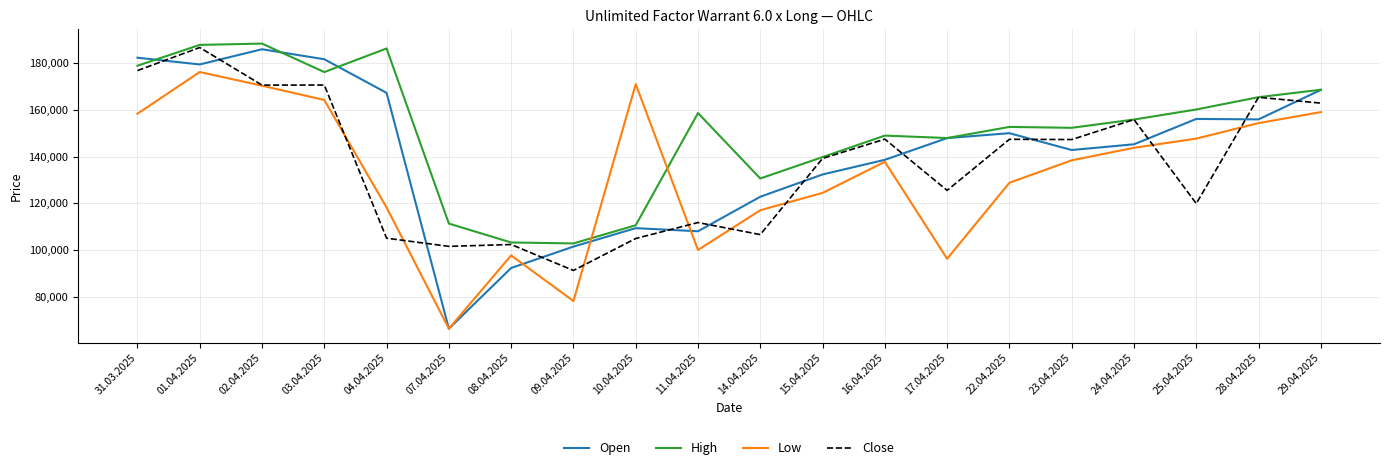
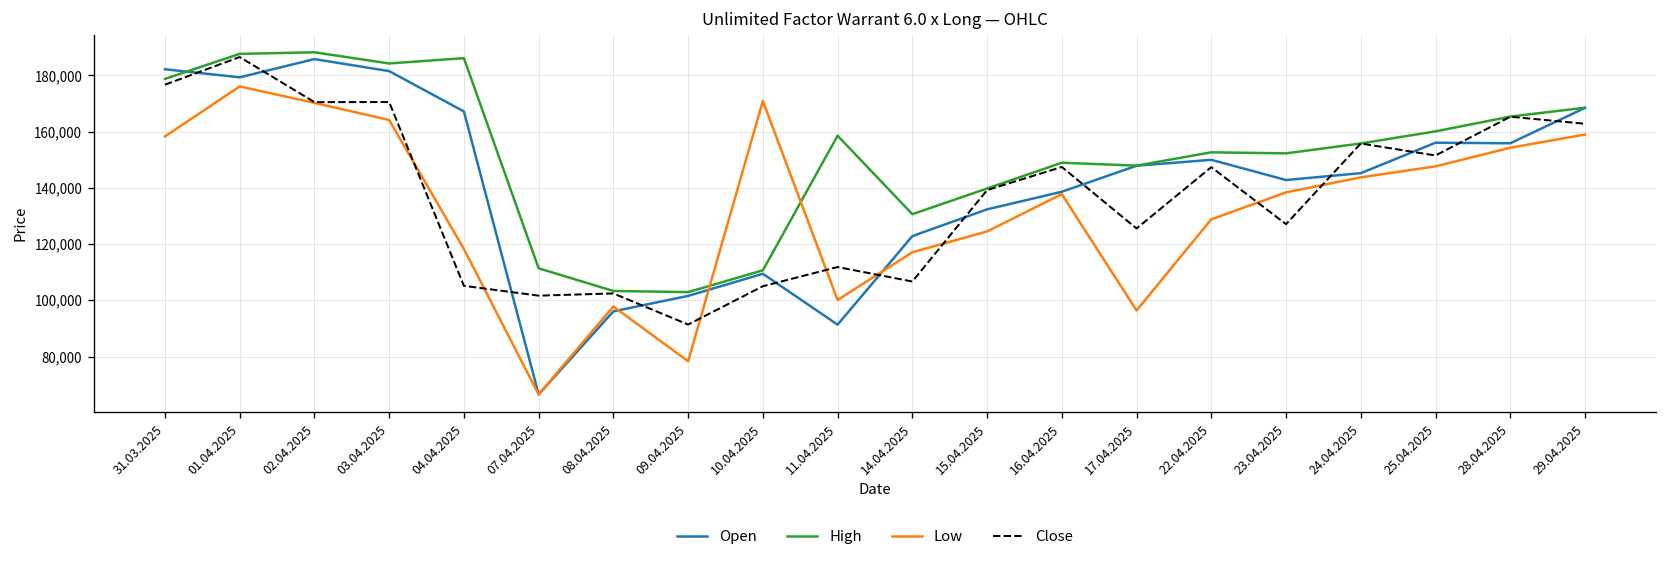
  {
    "Open": {
      "31.03.2025": "182,000",
      "01.04.2025": "179,000",
      "02.04.2025": "186,000",
      "03.04.2025": "182,000",
      "04.04.2025": "167,000",
-     "08.04.2025": "92,000",
+     "08.04.2025": "96,000",
      "09.04.2025": "102,000",
      "10.04.2025": "109,000",
-     "11.04.2025": "108,000",
+     "11.04.2025": "91,000",
      "14.04.2025": "123,000",
      "15.04.2025": "132,000",
      "22.04.2025": "150,000",
      "23.04.2025": "143,000",
      "24.04.2025": "145,000",
      "25.04.2025": "156,000",
      "28.04.2025": "156,000"
    },
    "High": {
      "31.03.2025": "179,000",
      "01.04.2025": "188,000",
      "02.04.2025": "188,000",
-     "03.04.2025": "176,000",
+     "03.04.2025": "184,000",
      "04.04.2025": "186,000",
      "07.04.2025": "111,000",
      "09.04.2025": "103,000",
      "10.04.2025": "111,000",
      "11.04.2025": "159,000",
      "14.04.2025": "131,000",
      "16.04.2025": "149,000",
      "22.04.2025": "153,000",
      "23.04.2025": "152,000",
      "25.04.2025": "160,000"
    },
    "Low": {
      "31.03.2025": "158,000",
      "01.04.2025": "176,000",
      "03.04.2025": "164,000",
      "04.04.2025": "118,000",
      "08.04.2025": "98,000",
      "09.04.2025": "78,000",
      "10.04.2025": "171,000",
      "11.04.2025": "100,000",
      "14.04.2025": "117,000",
      "15.04.2025": "124,000",
      "17.04.2025": "96,000",
      "22.04.2025": "129,000",
      "23.04.2025": "138,000",
      "24.04.2025": "144,000",
      "25.04.2025": "148,000",
      "28.04.2025": "154,000",
      "29.04.2025": "159,000"
    },
    "Close": {
      "31.03.2025": "177,000",
      "01.04.2025": "187,000",
      "03.04.2025": "171,000",
      "04.04.2025": "105,000",
      "07.04.2025": "102,000",
      "09.04.2025": "91,000",
      "10.04.2025": "105,000",
      "11.04.2025": "112,000",
      "14.04.2025": "107,000",
      "16.04.2025": "147,000",
      "17.04.2025": "126,000",
      "22.04.2025": "147,000",
-     "23.04.2025": "147,000",
-     "25.04.2025": "120,000",
+     "23.04.2025": "127,000",
+     "25.04.2025": "151,000",
      "29.04.2025": "163,000"
    }
  }
